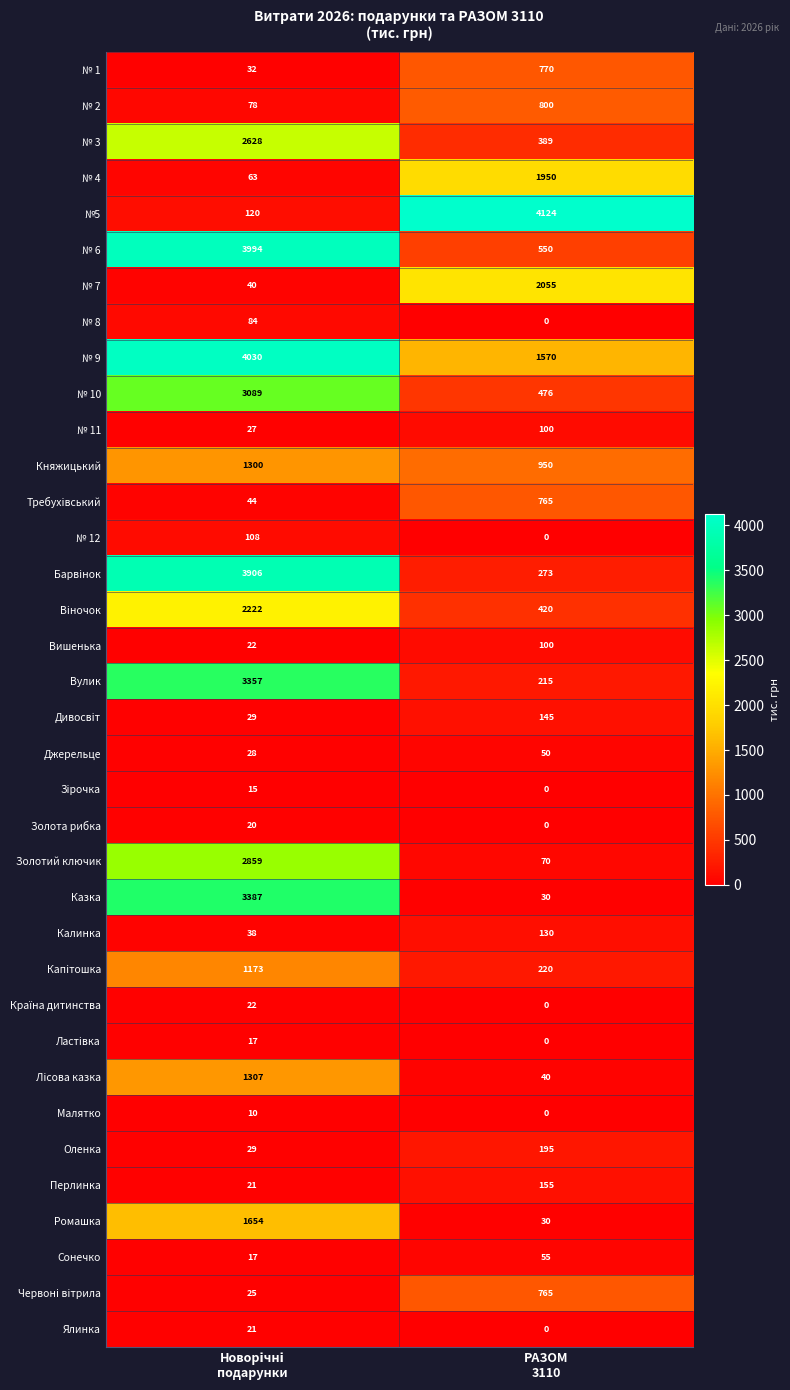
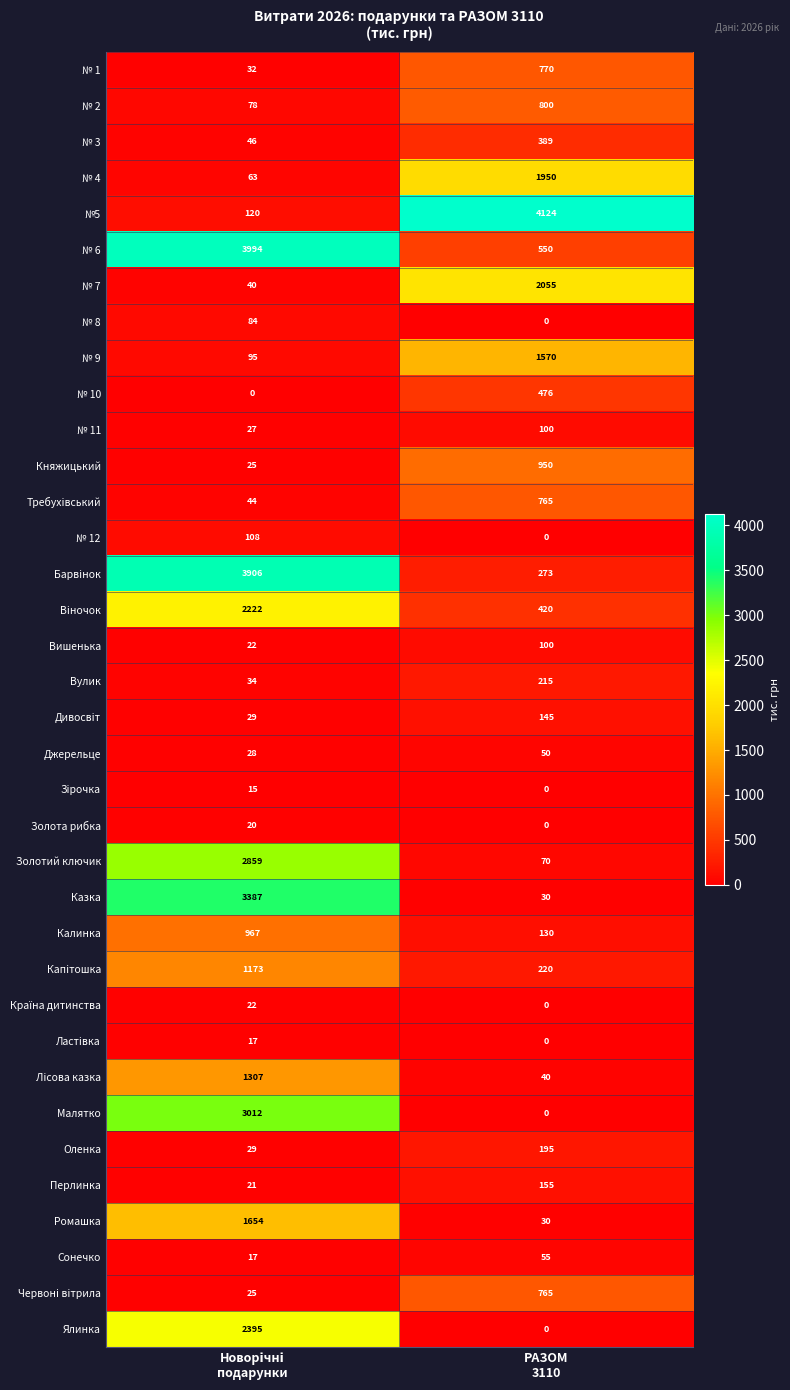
  {
    "№ 1": {
      "Новорічні подарунки": 32,
      "РАЗОМ 3110": 770
    },
    "№ 2": {
      "Новорічні подарунки": 78,
      "РАЗОМ 3110": 800
    },
    "№ 3": {
-     "Новорічні подарунки": 2628,
+     "Новорічні подарунки": 46,
      "РАЗОМ 3110": 389
    },
    "№ 4": {
      "Новорічні подарунки": 63,
      "РАЗОМ 3110": 1950
    },
    "№5": {
      "Новорічні подарунки": 120,
      "РАЗОМ 3110": 4124
    },
    "№ 6": {
      "Новорічні подарунки": 3994,
      "РАЗОМ 3110": 550
    },
    "№ 7": {
      "Новорічні подарунки": 40,
      "РАЗОМ 3110": 2055
    },
    "№ 8": {
      "Новорічні подарунки": 84,
      "РАЗОМ 3110": 0
    },
    "№ 9": {
-     "Новорічні подарунки": 4030,
+     "Новорічні подарунки": 95,
      "РАЗОМ 3110": 1570
    },
    "№ 10": {
-     "Новорічні подарунки": 3089,
+     "Новорічні подарунки": 0,
      "РАЗОМ 3110": 476
    },
    "№ 11": {
      "Новорічні подарунки": 27,
      "РАЗОМ 3110": 100
    },
    "Княжицький": {
-     "Новорічні подарунки": 1300,
+     "Новорічні подарунки": 25,
      "РАЗОМ 3110": 950
    },
    "Требухівський": {
      "Новорічні подарунки": 44,
      "РАЗОМ 3110": 765
    },
    "№ 12": {
      "Новорічні подарунки": 108,
      "РАЗОМ 3110": 0
    },
    "Барвінок": {
      "Новорічні подарунки": 3906,
      "РАЗОМ 3110": 273
    },
    "Віночок": {
      "Новорічні подарунки": 2222,
      "РАЗОМ 3110": 420
    },
    "Вишенька": {
      "Новорічні подарунки": 22,
      "РАЗОМ 3110": 100
    },
    "Вулик": {
-     "Новорічні подарунки": 3357,
+     "Новорічні подарунки": 34,
      "РАЗОМ 3110": 215
    },
    "Дивосвіт": {
      "Новорічні подарунки": 29,
      "РАЗОМ 3110": 145
    },
    "Джерельце": {
      "Новорічні подарунки": 28,
      "РАЗОМ 3110": 50
    },
    "Зірочка": {
      "Новорічні подарунки": 15,
      "РАЗОМ 3110": 0
    },
    "Золота рибка": {
      "Новорічні подарунки": 20,
      "РАЗОМ 3110": 0
    },
    "Золотий ключик": {
      "Новорічні подарунки": 2859,
      "РАЗОМ 3110": 70
    },
    "Казка": {
      "Новорічні подарунки": 3387,
      "РАЗОМ 3110": 30
    },
    "Калинка": {
-     "Новорічні подарунки": 38,
+     "Новорічні подарунки": 967,
      "РАЗОМ 3110": 130
    },
    "Капітошка": {
      "Новорічні подарунки": 1173,
      "РАЗОМ 3110": 220
    },
    "Країна дитинства": {
      "Новорічні подарунки": 22,
      "РАЗОМ 3110": 0
    },
    "Ластівка": {
      "Новорічні подарунки": 17,
      "РАЗОМ 3110": 0
    },
    "Лісова казка": {
      "Новорічні подарунки": 1307,
      "РАЗОМ 3110": 40
    },
    "Малятко": {
-     "Новорічні подарунки": 10,
+     "Новорічні подарунки": 3012,
      "РАЗОМ 3110": 0
    },
    "Оленка": {
      "Новорічні подарунки": 29,
      "РАЗОМ 3110": 195
    },
    "Перлинка": {
      "Новорічні подарунки": 21,
      "РАЗОМ 3110": 155
    },
    "Ромашка": {
      "Новорічні подарунки": 1654,
      "РАЗОМ 3110": 30
    },
    "Сонечко": {
      "Новорічні подарунки": 17,
      "РАЗОМ 3110": 55
    },
    "Червоні вітрила": {
      "Новорічні подарунки": 25,
      "РАЗОМ 3110": 765
    },
    "Ялинка": {
-     "Новорічні подарунки": 21,
+     "Новорічні подарунки": 2395,
      "РАЗОМ 3110": 0
    }
  }
